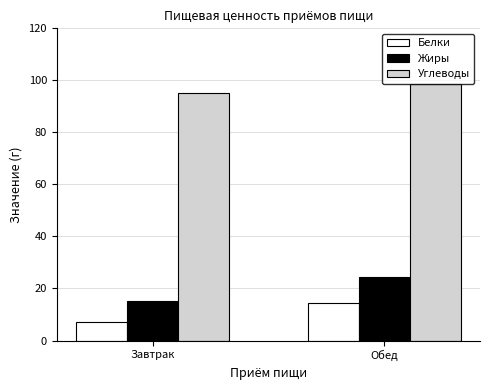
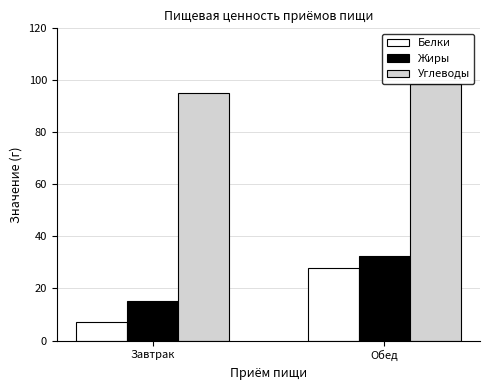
  {
    "Белки": {
      "Завтрак": 7,
-     "Обед": 14
+     "Обед": 28
    },
    "Жиры": {
      "Завтрак": 15,
-     "Обед": 24
+     "Обед": 33
    },
    "Углеводы": {
      "Завтрак": 95
    }
  }
